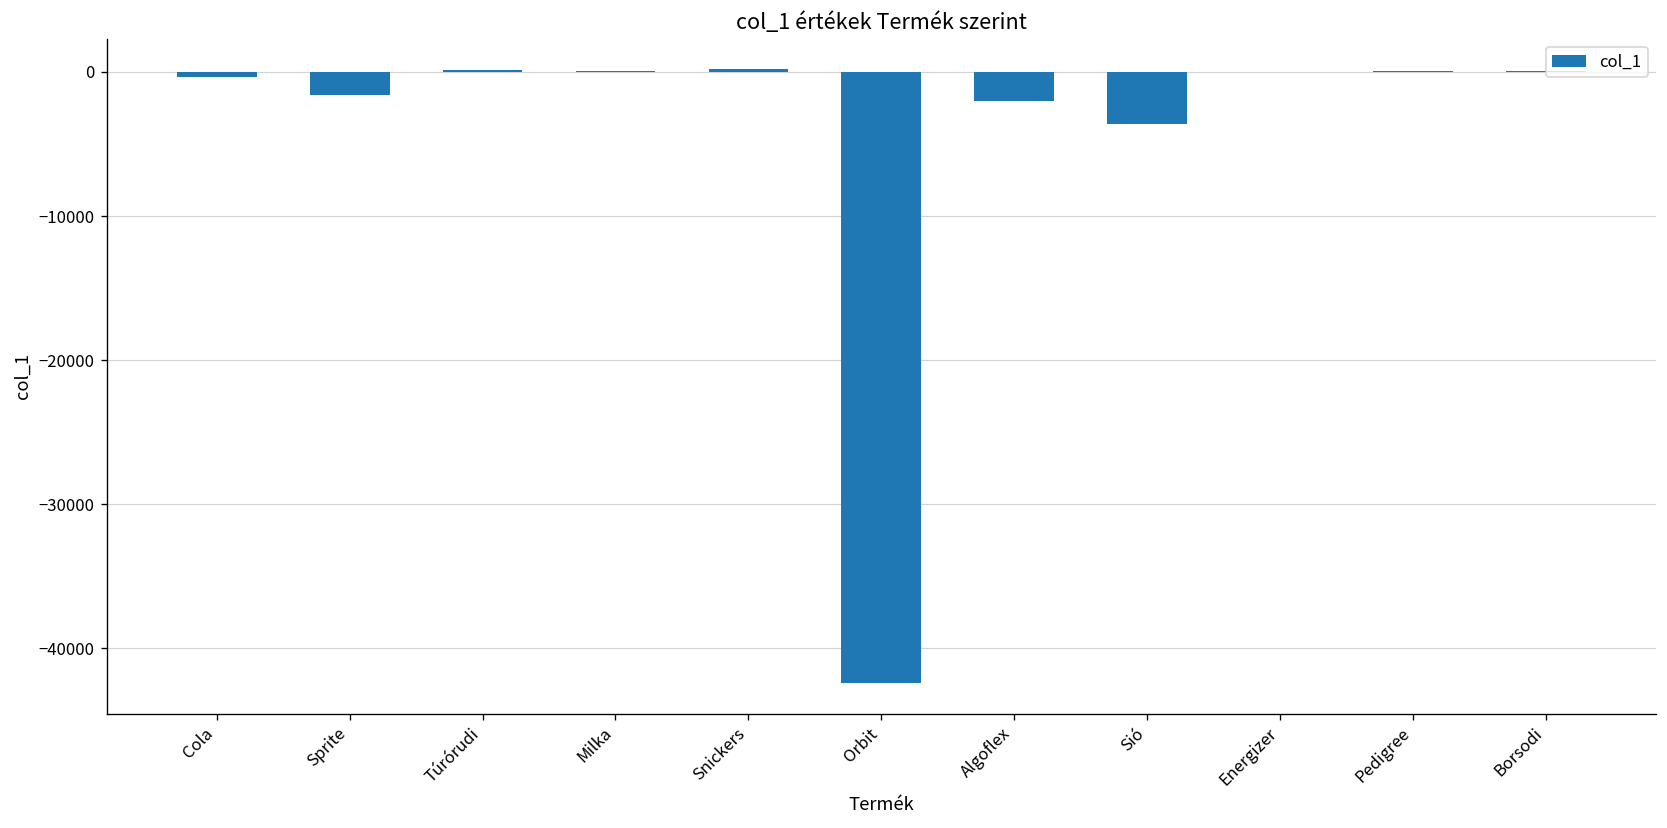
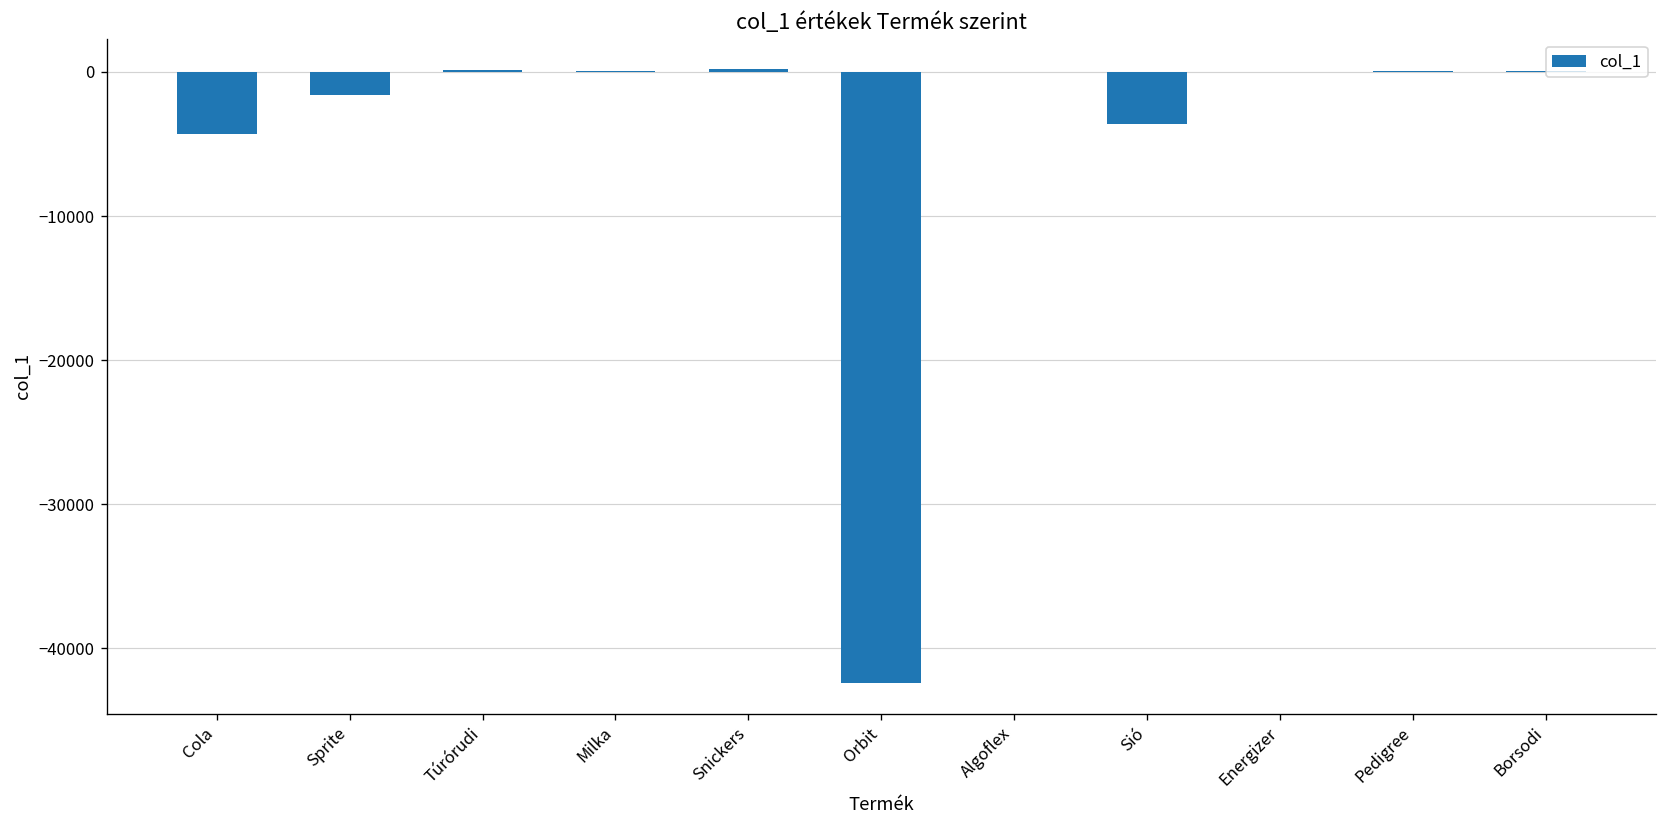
  {
-   "Cola": -400,
+   "Cola": -4300,
    "Sprite": -1600,
    "Orbit": -42400,
-   "Algoflex": -2000,
+   "Algoflex": 0,
    "Sió": -3600,
    "Energizer": 0
  }
